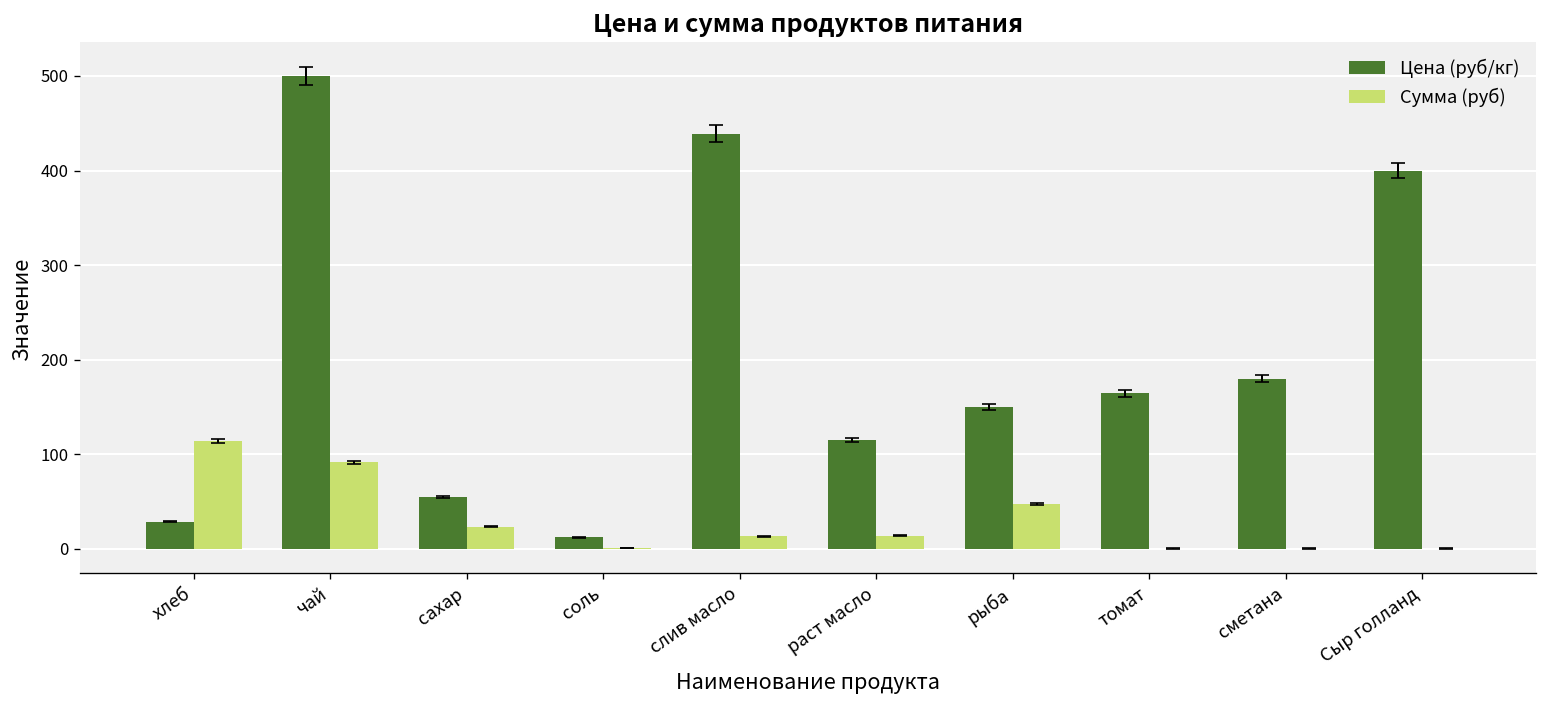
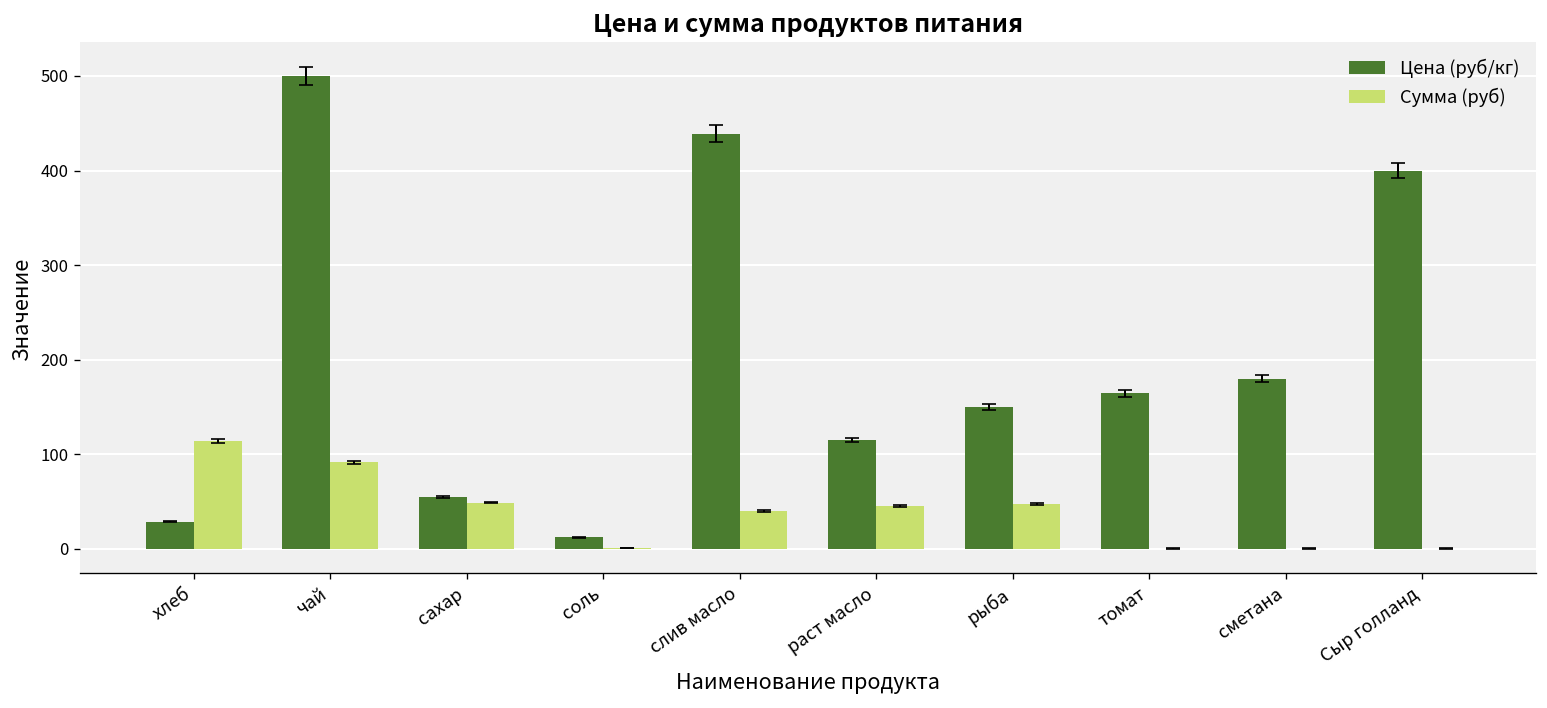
  {
    "Цена (руб/кг)": {
      "хлеб": 30,
      "чай": 500,
      "сахар": 60,
      "соль": 10,
      "слив масло": 440,
      "раст масло": 120,
      "рыба": 150,
      "томат": 160,
      "сметана": 180,
      "Сыр голланд": 400
    },
    "Сумма (руб)": {
      "хлеб": 110,
      "чай": 90,
-     "сахар": 20,
-     "слив масло": 10,
-     "раст масло": 10,
+     "сахар": 50,
+     "слив масло": 40,
+     "раст масло": 50,
      "рыба": 50,
      "томат": 0,
      "сметана": 0,
      "Сыр голланд": 0
    }
  }
